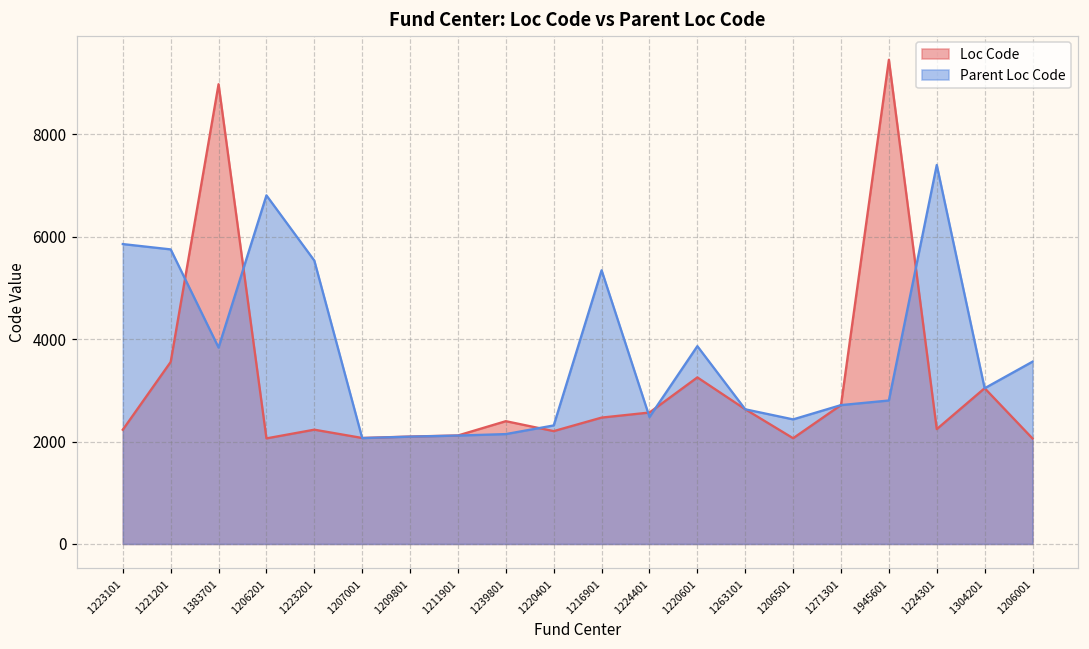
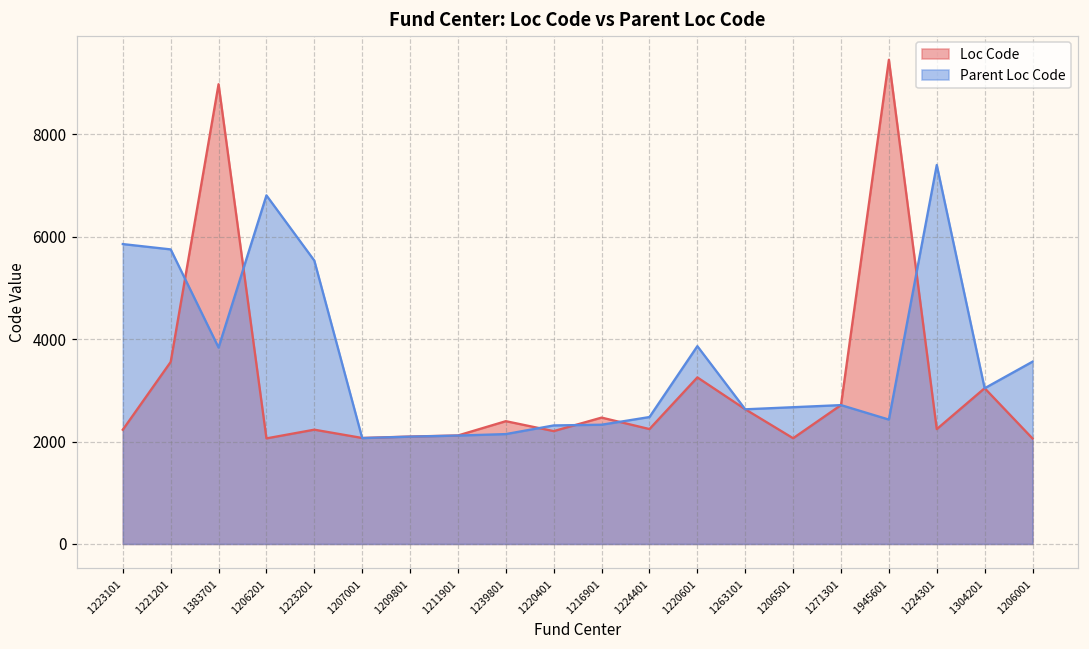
  {
    "Loc Code": {
      "1223101": 2200,
      "1221201": 3600,
      "1383701": 9000,
      "1206201": 2100,
      "1223201": 2200,
      "1239801": 2400,
      "1220401": 2200,
      "1216901": 2500,
-     "1224401": 2600,
+     "1224401": 2200,
      "1220601": 3300,
      "1206501": 2100,
      "1945601": 9500,
      "1224301": 2200,
      "1206001": 2100
    },
    "Parent Loc Code": {
      "1223101": 5900,
      "1221201": 5800,
      "1383701": 3800,
      "1206201": 6800,
      "1223201": 5500,
      "1239801": 2100,
      "1220401": 2300,
-     "1216901": 5300,
+     "1216901": 2300,
      "1224401": 2500,
      "1220601": 3900,
-     "1206501": 2400,
-     "1945601": 2800,
+     "1206501": 2700,
+     "1945601": 2400,
      "1224301": 7400,
      "1206001": 3600
    }
  }
